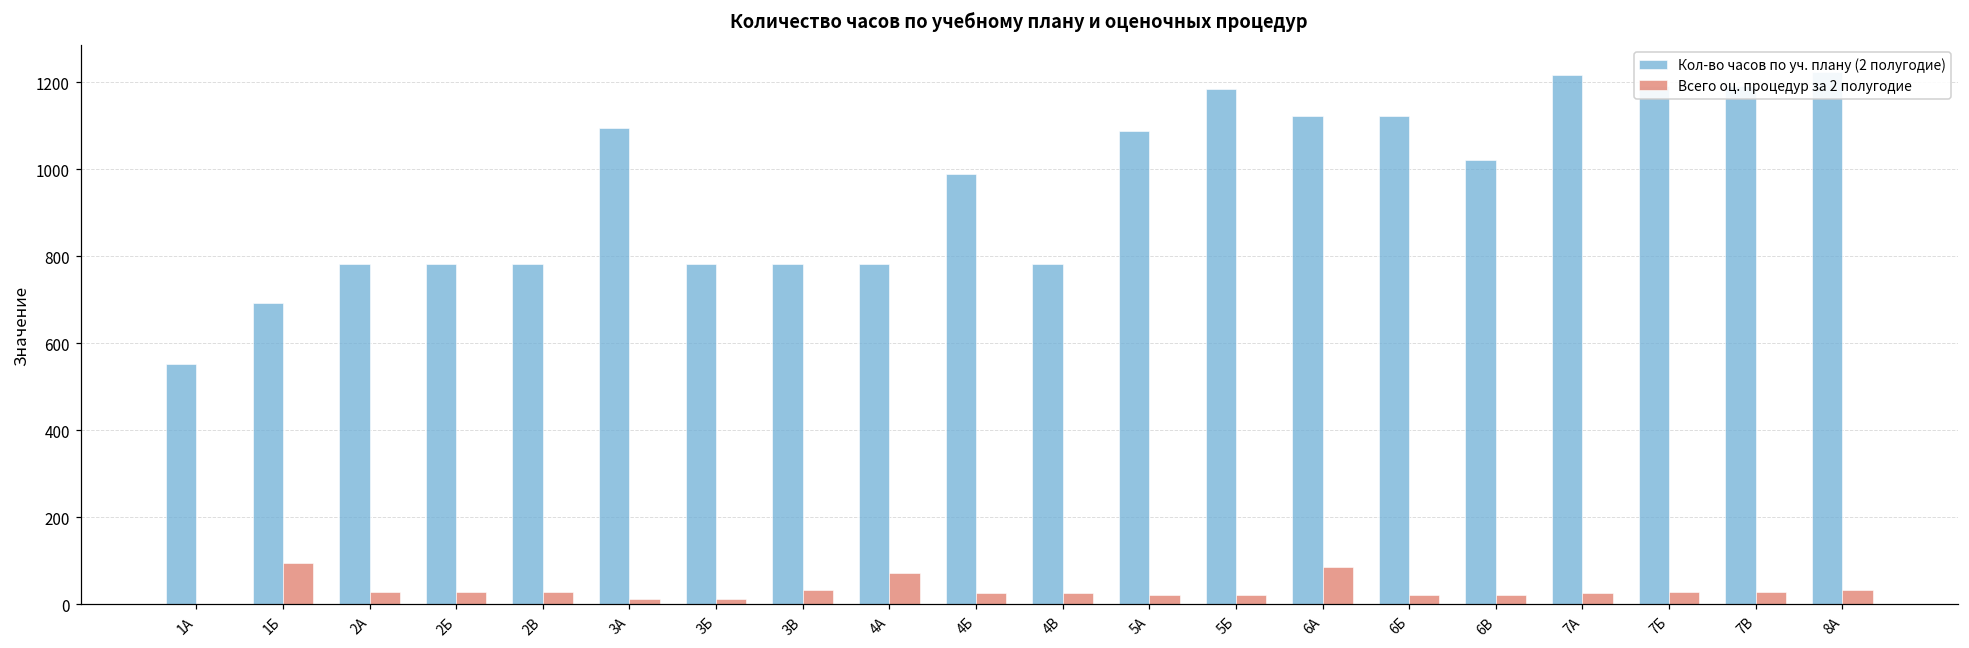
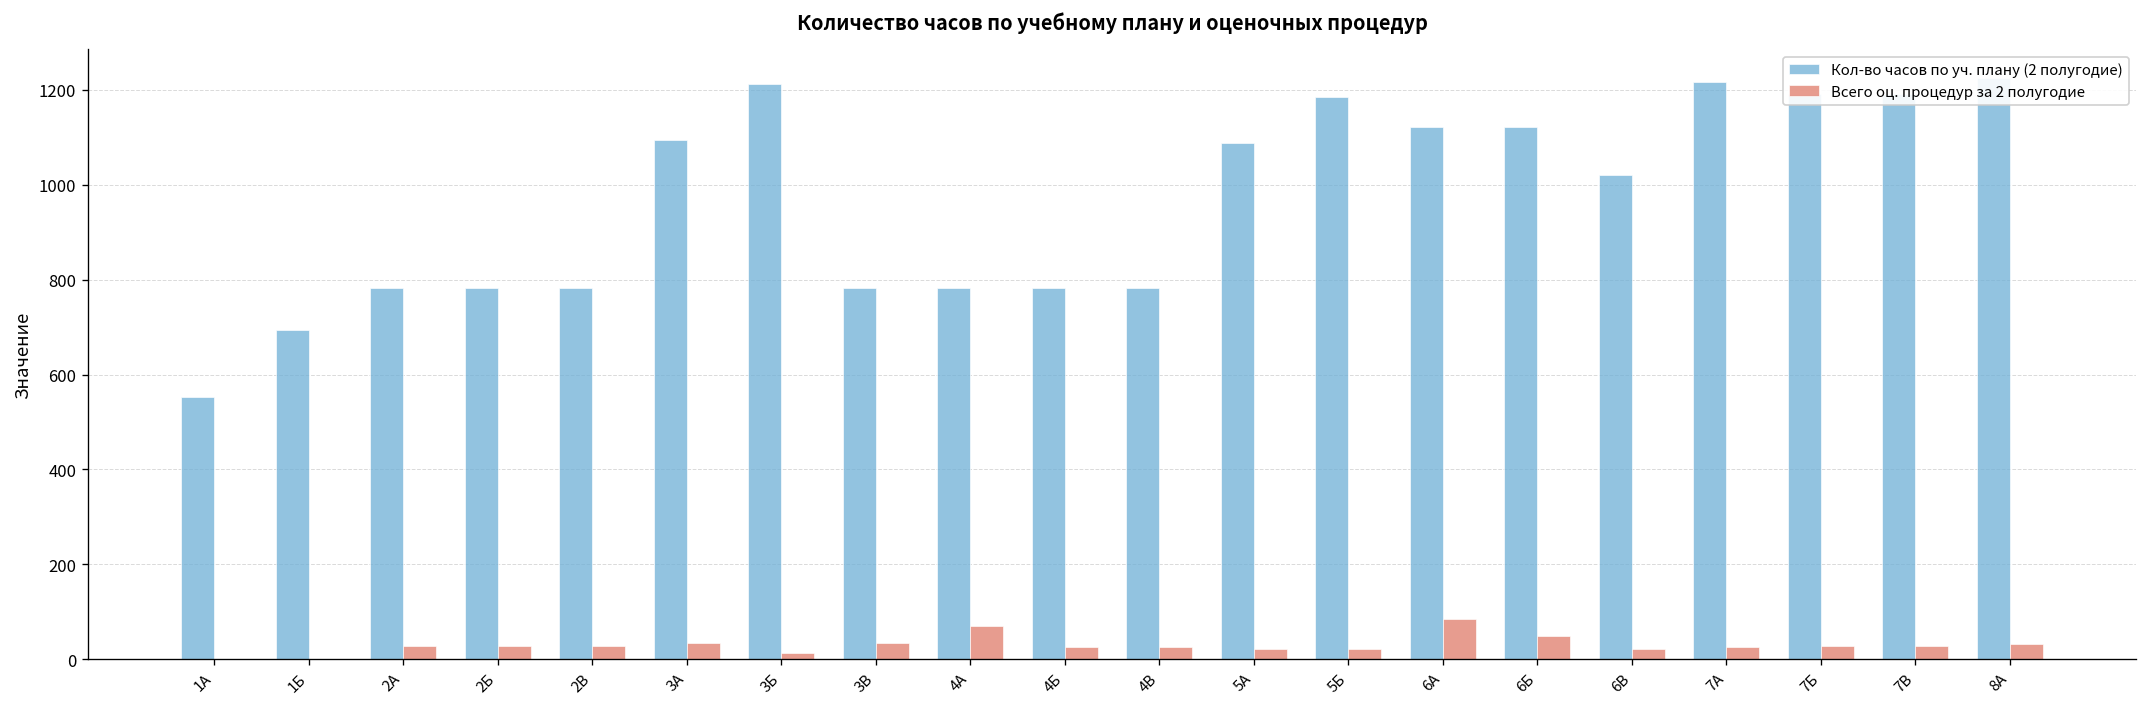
  {
    "Кол-во часов по уч. плану (2 полугодие)": {
      "1А": 550,
      "1Б": 690,
      "2А": 780,
      "2Б": 780,
      "2В": 780,
      "3А": 1090,
-     "3Б": 780,
+     "3Б": 1210,
      "3В": 780,
      "4А": 780,
-     "4Б": 990,
+     "4Б": 780,
      "4В": 780,
      "5А": 1090,
      "5Б": 1190,
      "6А": 1120,
      "6Б": 1120,
      "6В": 1020,
      "7А": 1220
    },
    "Всего оц. процедур за 2 полугодие": {
      "1А": 0,
-     "1Б": 90,
+     "1Б": 0,
      "2А": 30,
      "2Б": 30,
      "2В": 30,
-     "3А": 10,
+     "3А": 30,
      "3Б": 10,
      "3В": 30,
      "4А": 70,
      "4Б": 30,
      "4В": 30,
      "5А": 20,
      "5Б": 20,
      "6А": 90,
-     "6Б": 20,
+     "6Б": 50,
      "6В": 20,
      "7А": 30,
      "7Б": 30,
      "7В": 30,
      "8А": 30
    }
  }
